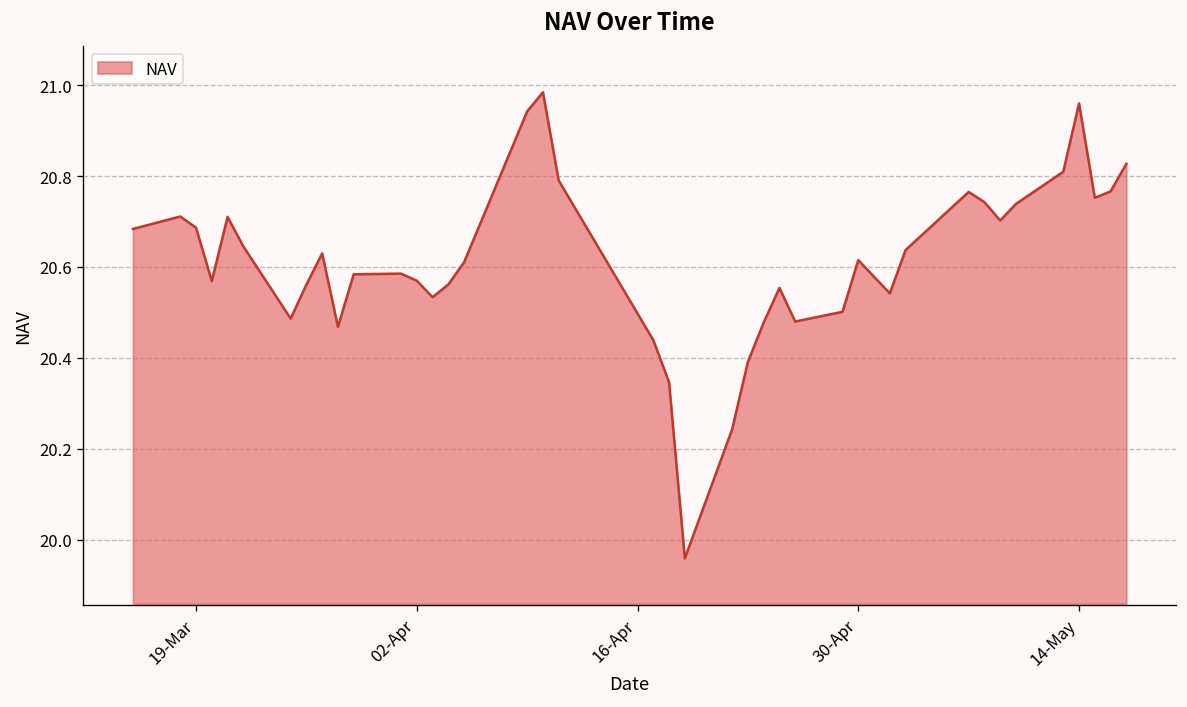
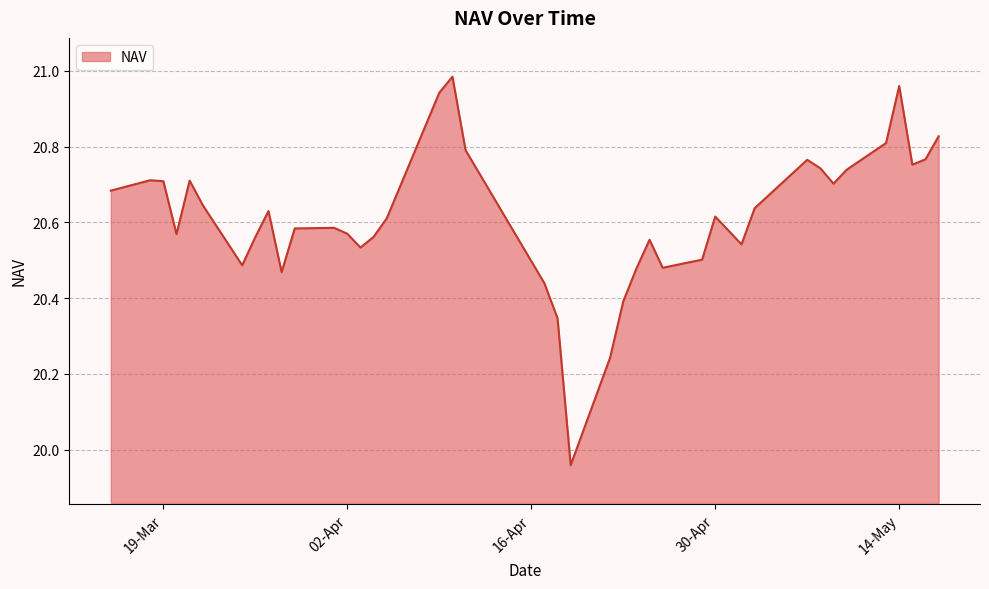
  {
-   "19-Mar": 20.69,
+   "19-Mar": 20.71,
    "02-Apr": 20.57,
    "30-Apr": 20.62,
    "14-May": 20.96
  }
